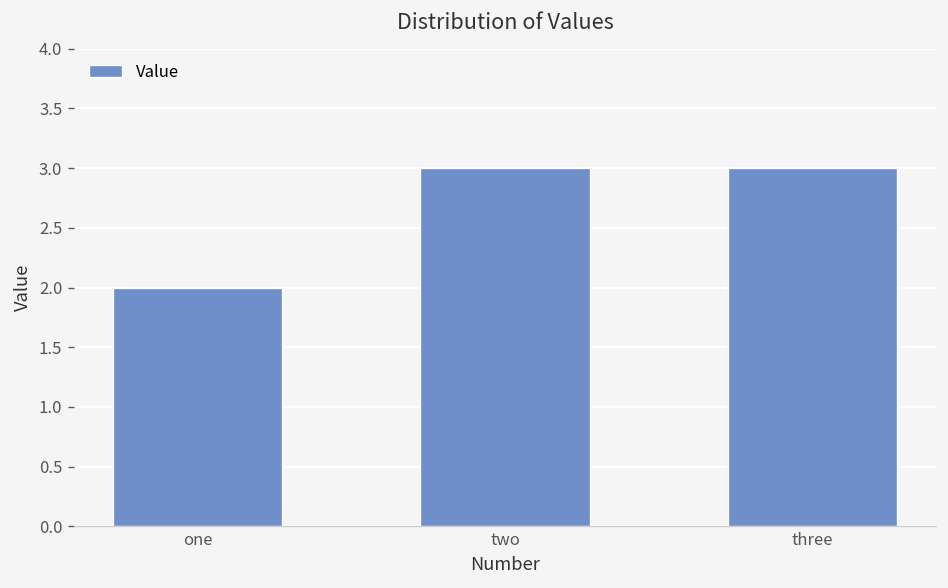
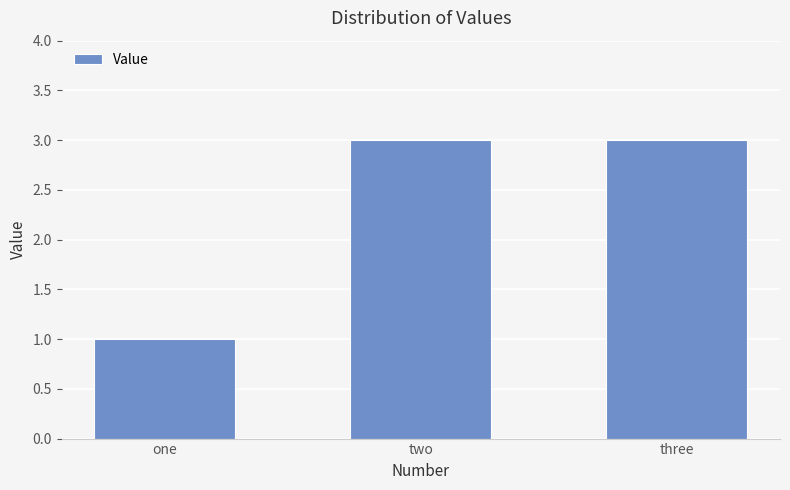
  {
-   "one": 2,
+   "one": 1,
    "two": 3,
    "three": 3
  }
